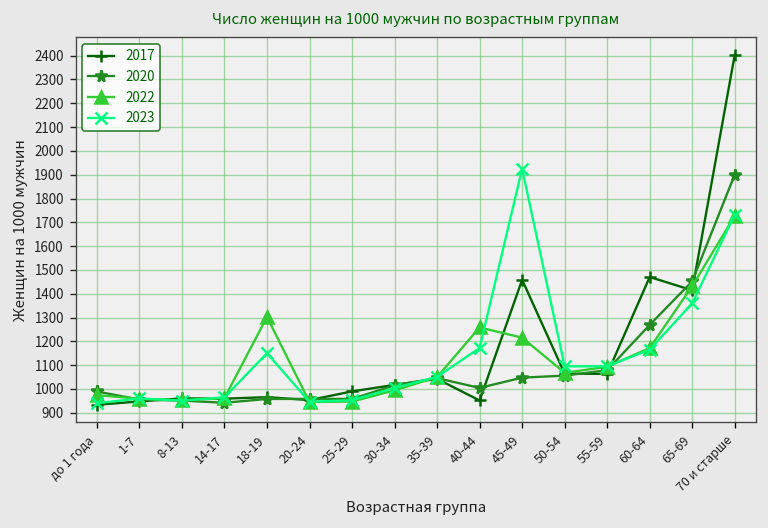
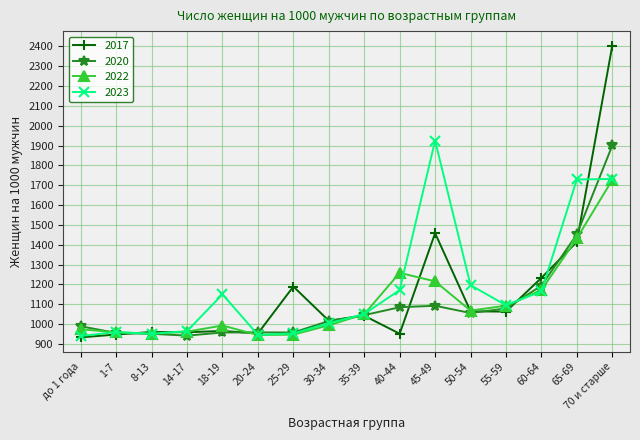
  {
    "2017": {
-     "25-29": 990,
+     "25-29": 1190,
      "40-44": 950,
      "45-49": 1460,
      "55-59": 1060,
-     "60-64": 1470,
+     "60-64": 1230,
      "65-69": 1410,
      "70 и старше": 2400
    },
    "2020": {
      "до 1 года": 990,
      "14-17": 940,
-     "40-44": 1000,
-     "45-49": 1050,
+     "40-44": 1090,
+     "45-49": 1090,
      "55-59": 1080,
-     "60-64": 1270,
+     "60-64": 1190,
      "65-69": 1450,
      "70 и старше": 1900
    },
    "2022": {
      "до 1 года": 970,
-     "18-19": 1300,
+     "18-19": 990,
      "40-44": 1260,
      "45-49": 1220,
      "65-69": 1430
    },
    "2023": {
      "18-19": 1150,
      "40-44": 1170,
      "45-49": 1920,
-     "50-54": 1100,
-     "65-69": 1360
+     "50-54": 1200,
+     "65-69": 1730
    }
  }
